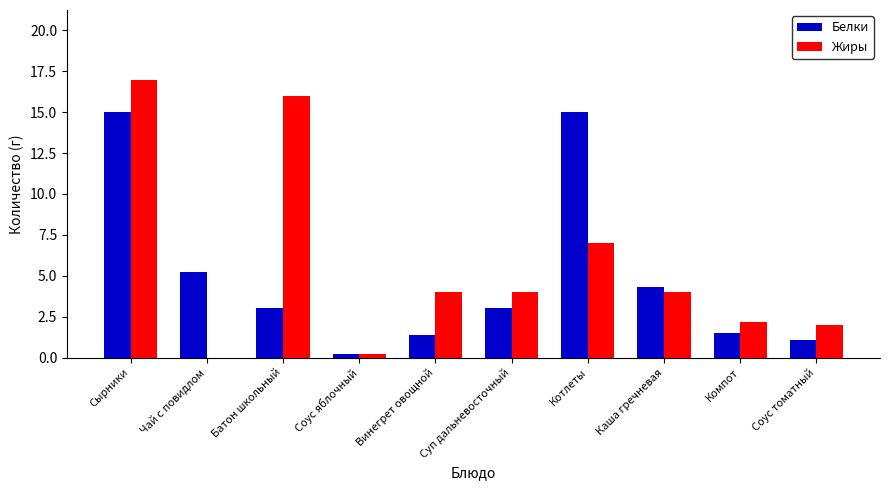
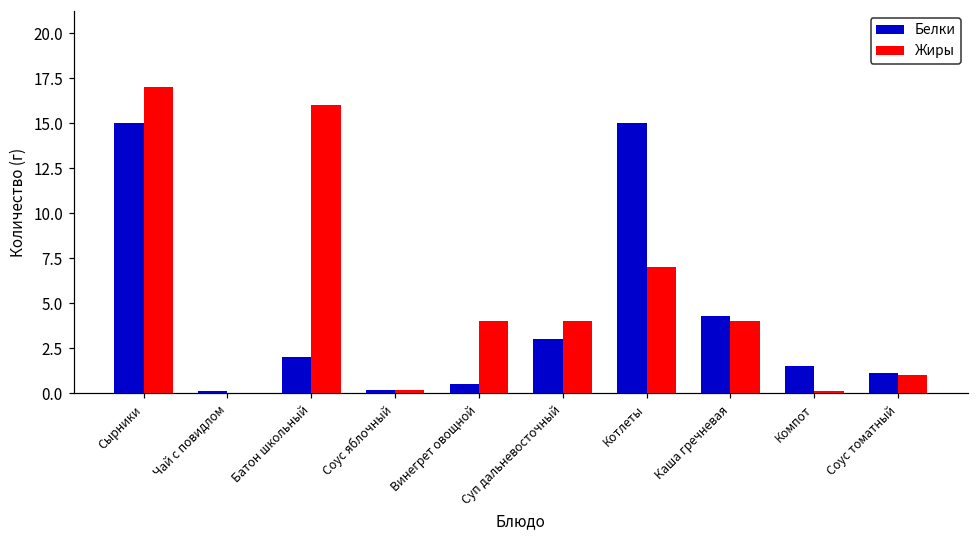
  {
    "Белки": {
      "Сырники": 15.0,
-     "Чай с повидлом": 5.2,
-     "Батон школьный": 3,
+     "Чай с повидлом": 0.1,
+     "Батон школьный": 2,
      "Соус яблочный": 0.2,
-     "Винегрет овощной": 1.4,
+     "Винегрет овощной": 0.5,
      "Суп дальневосточный": 3.0,
      "Котлеты": 15.0,
      "Каша гречневая": 4.3,
      "Компот": 1.5,
      "Соус томатный": 1.1
    },
    "Жиры": {
      "Сырники": 17.0,
      "Чай с повидлом": 0.0,
      "Батон школьный": 16.0,
      "Соус яблочный": 0.2,
      "Винегрет овощной": 4.0,
      "Суп дальневосточный": 4.0,
      "Котлеты": 7.0,
      "Каша гречневая": 4.0,
-     "Компот": 2.2,
-     "Соус томатный": 2
+     "Компот": 0.1,
+     "Соус томатный": 1
    }
  }
